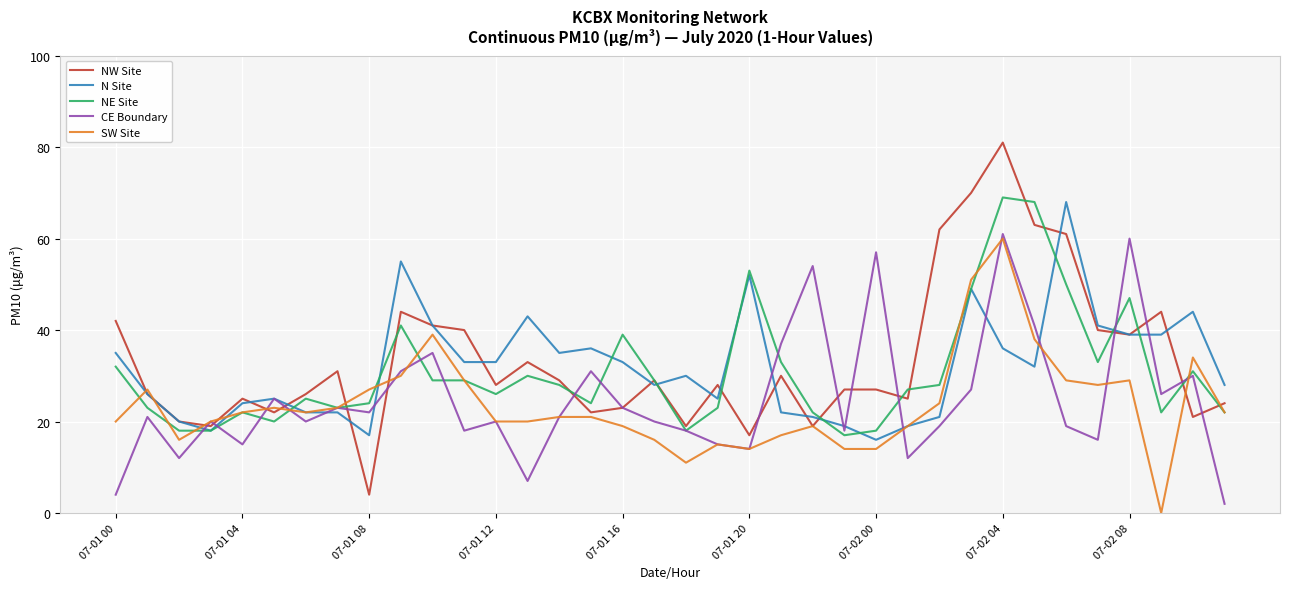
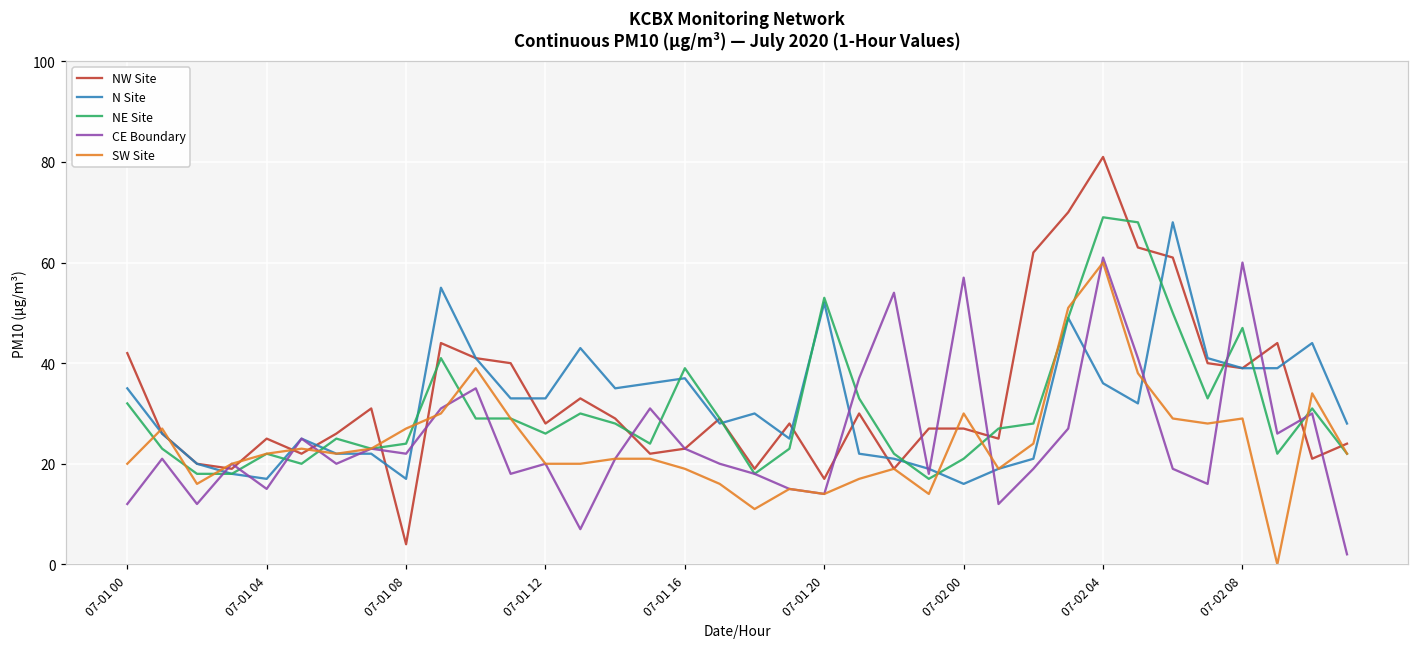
  {
    "NW Site": {
      "07-01 00": 42,
      "07-01 04": 25,
      "07-01 08": 4,
      "07-01 12": 28,
      "07-01 20": 17,
      "07-02 00": 27,
      "07-02 04": 81
    },
    "N Site": {
      "07-01 00": 35,
-     "07-01 04": 24,
+     "07-01 04": 17,
      "07-01 08": 17,
      "07-01 12": 33,
-     "07-01 16": 33,
+     "07-01 16": 37,
      "07-01 20": 52,
      "07-02 00": 16,
      "07-02 04": 36
    },
    "NE Site": {
      "07-01 00": 32,
      "07-01 08": 24,
      "07-01 12": 26,
      "07-01 16": 39,
      "07-01 20": 53,
-     "07-02 00": 18,
+     "07-02 00": 21,
      "07-02 04": 69,
      "07-02 08": 47
    },
    "CE Boundary": {
-     "07-01 00": 4,
+     "07-01 00": 12,
      "07-01 04": 15,
      "07-01 08": 22,
      "07-02 00": 57,
      "07-02 04": 61,
      "07-02 08": 60
    },
    "SW Site": {
      "07-01 00": 20,
      "07-01 08": 27,
      "07-01 16": 19,
-     "07-02 00": 14,
+     "07-02 00": 30,
      "07-02 04": 60,
      "07-02 08": 29
    }
  }
